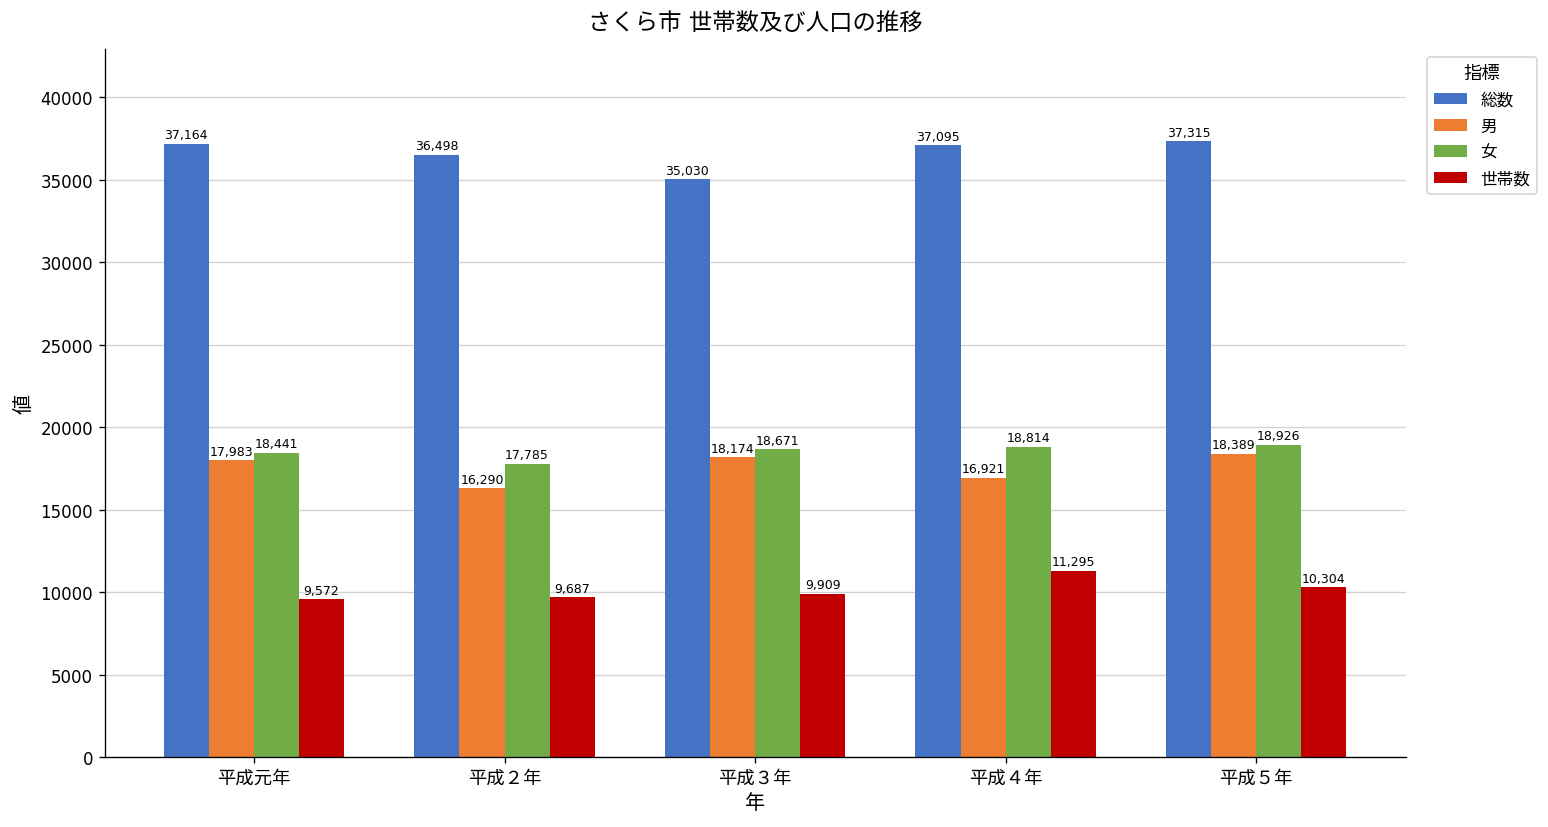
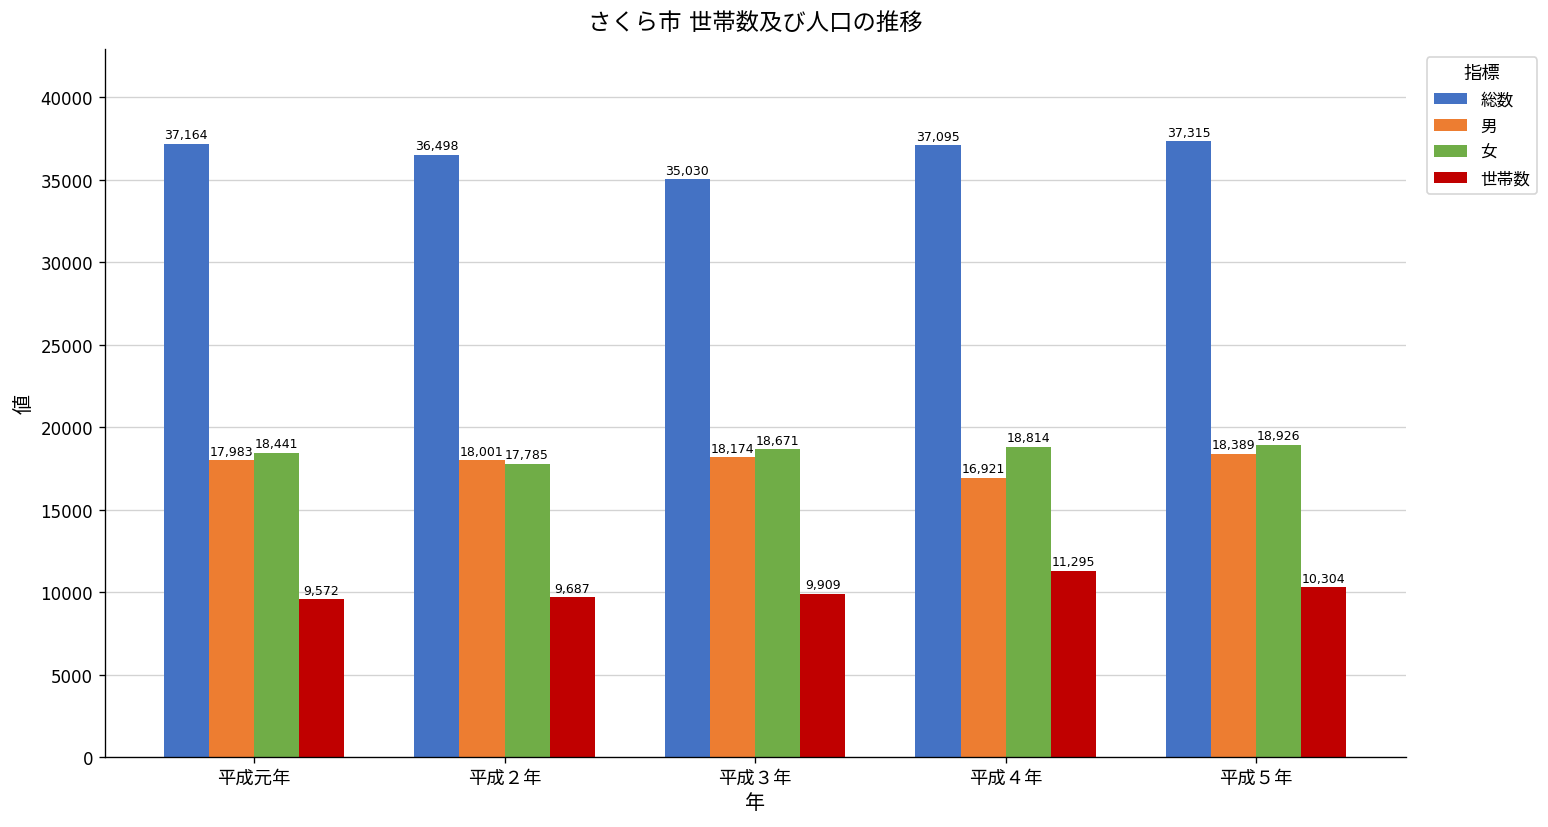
  {
    "総数": {
      "平成元年": "37,164",
      "平成２年": "36,498",
      "平成３年": "35,030",
      "平成４年": "37,095",
      "平成５年": "37,315"
    },
    "男": {
      "平成元年": "17,983",
-     "平成２年": "16,290",
+     "平成２年": "18,001",
      "平成３年": "18,174",
      "平成４年": "16,921",
      "平成５年": "18,389"
    },
    "女": {
      "平成元年": "18,441",
      "平成２年": "17,785",
      "平成３年": "18,671",
      "平成４年": "18,814",
      "平成５年": "18,926"
    },
    "世帯数": {
      "平成元年": "9,572",
      "平成２年": "9,687",
      "平成３年": "9,909",
      "平成４年": "11,295",
      "平成５年": "10,304"
    }
  }
